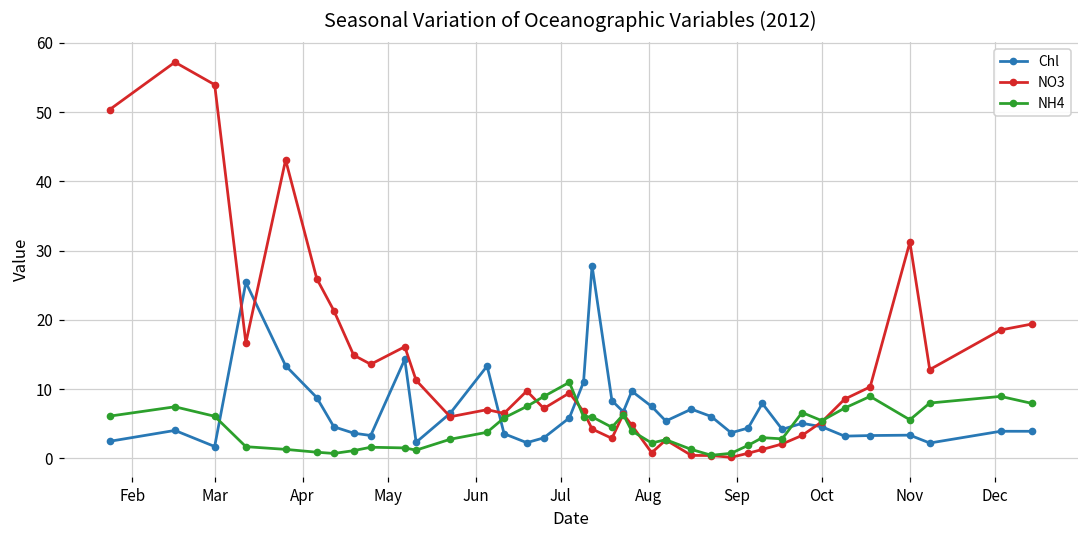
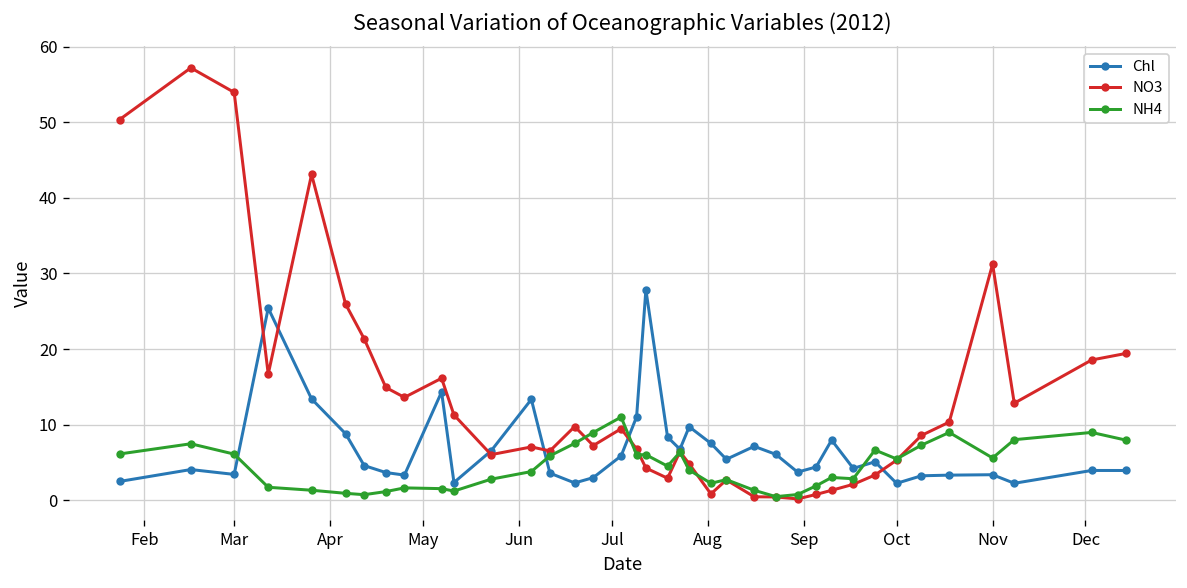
  {
    "Chl": {
-     "Mar": 2,
-     "Oct": 5,
+     "Mar": 3,
+     "Oct": 2,
      "Nov": 3
    },
    "NO3": {
      "Mar": 54,
      "Nov": 31
    },
    "NH4": {
      "Mar": 6,
      "Nov": 6
    }
  }
